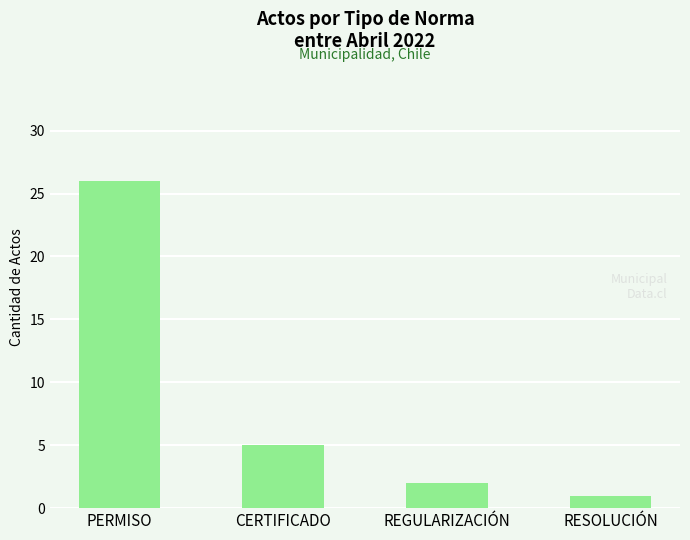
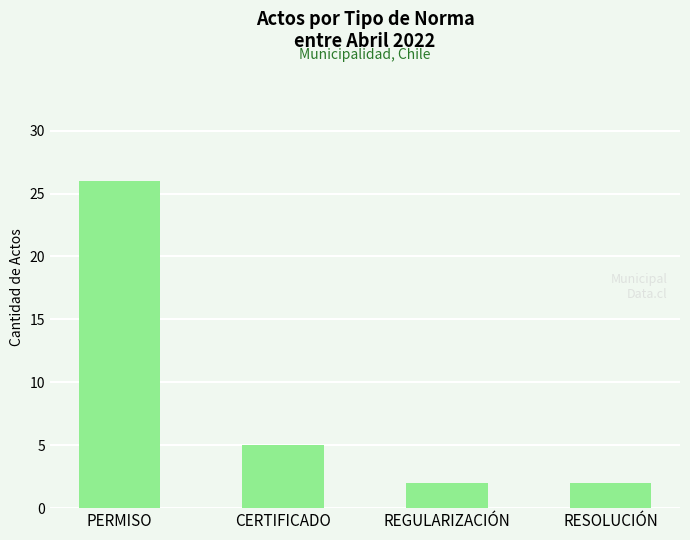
  {
    "PERMISO": 26,
    "CERTIFICADO": 5,
    "REGULARIZACIÓN": 2,
-   "RESOLUCIÓN": 1
+   "RESOLUCIÓN": 2
  }
